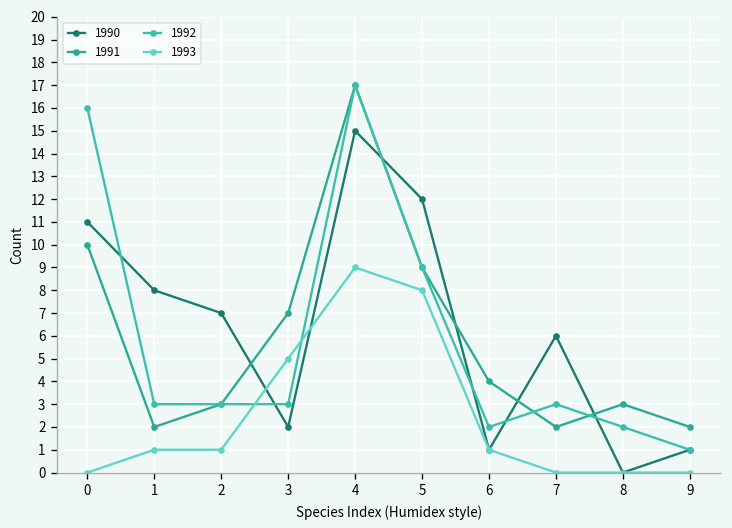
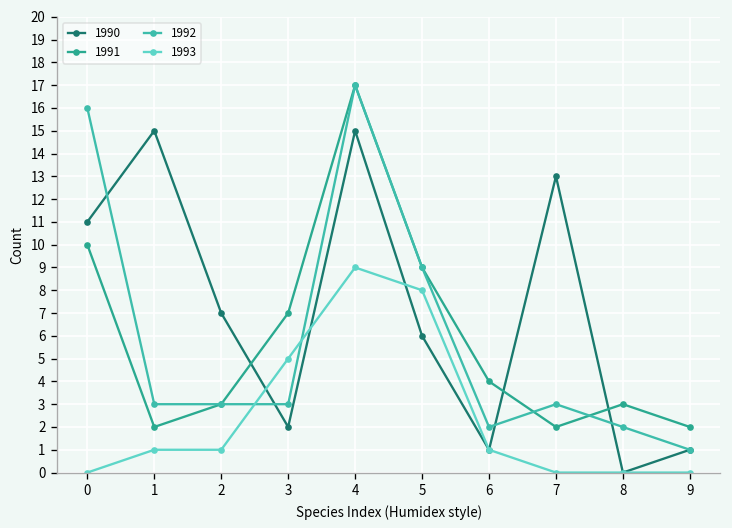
  {
    "1990": {
      "0": 11,
-     "1": 8,
+     "1": 15,
      "2": 7,
      "3": 2,
      "4": 15,
-     "5": 12,
-     "7": 6
+     "5": 6,
+     "7": 13
    }
  }
